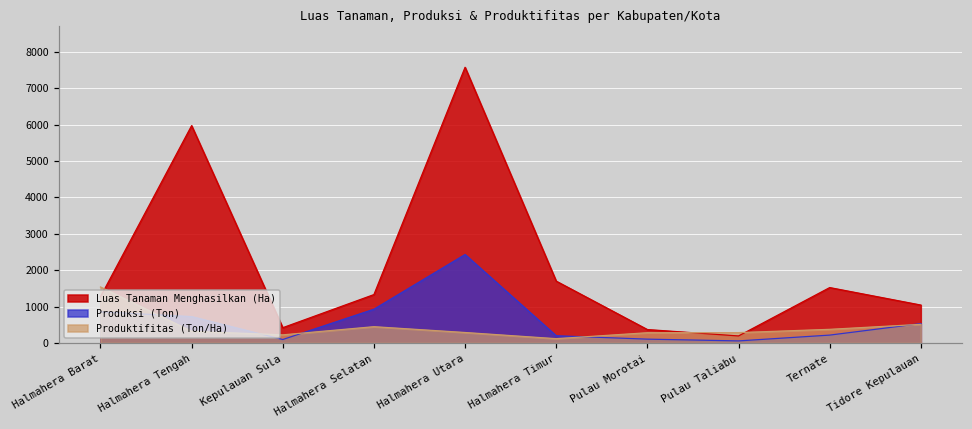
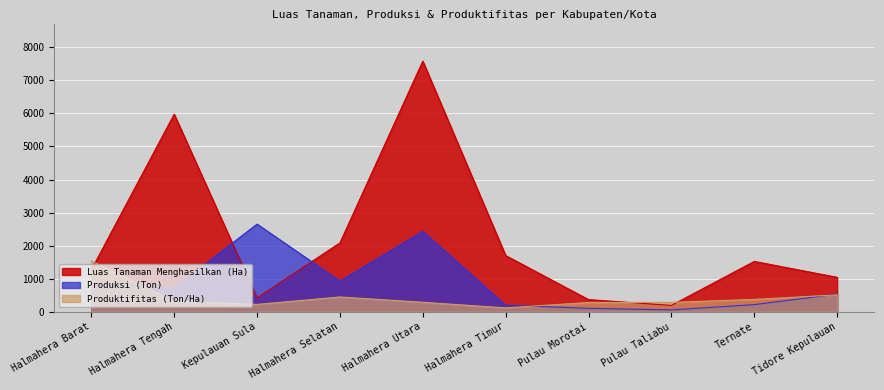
  {
    "Luas Tanaman Menghasilkan (Ha)": {
      "Halmahera Tengah": 6000,
      "Kepulauan Sula": 400,
-     "Halmahera Selatan": 1300,
+     "Halmahera Selatan": 2100,
      "Halmahera Utara": 7600,
      "Halmahera Timur": 1700,
      "Pulau Morotai": 400,
      "Pulau Taliabu": 200,
      "Ternate": 1500,
      "Tidore Kepulauan": 1000
    },
    "Produksi (Ton)": {
-     "Kepulauan Sula": 100,
+     "Kepulauan Sula": 2700,
      "Halmahera Selatan": 900,
      "Halmahera Utara": 2400,
      "Halmahera Timur": 200,
      "Pulau Morotai": 100,
      "Pulau Taliabu": 100,
      "Ternate": 200
    },
    "Produktifitas (Ton/Ha)": {
      "Halmahera Barat": 1500,
      "Kepulauan Sula": 200,
      "Halmahera Selatan": 400,
      "Halmahera Utara": 300,
      "Halmahera Timur": 100,
      "Pulau Morotai": 300,
      "Pulau Taliabu": 300,
      "Ternate": 400
    }
  }
